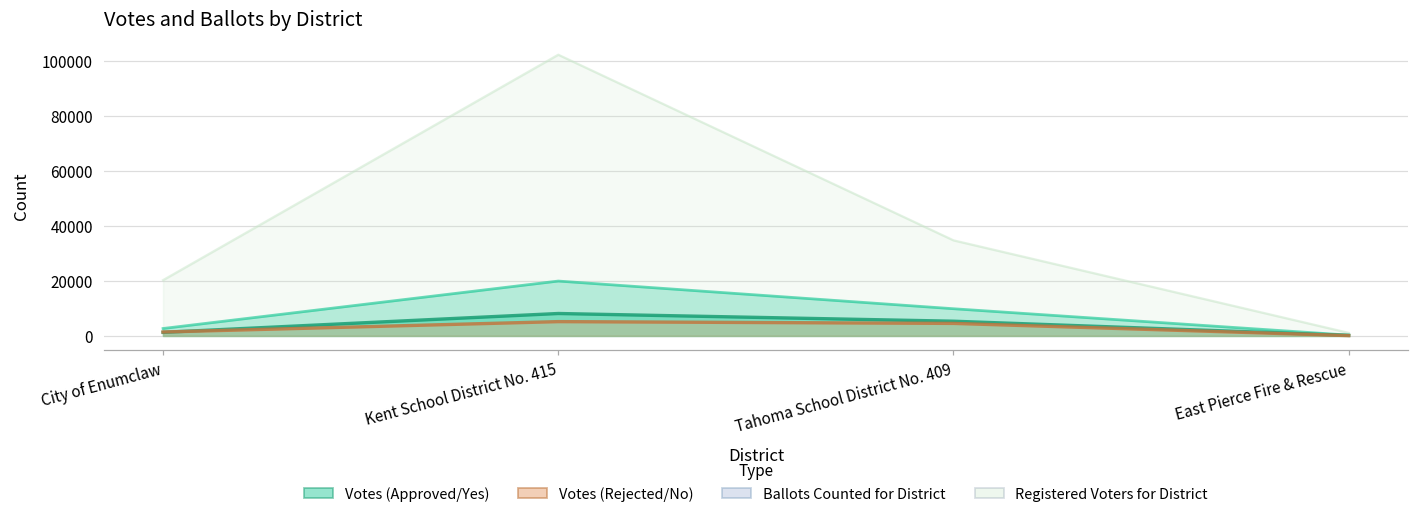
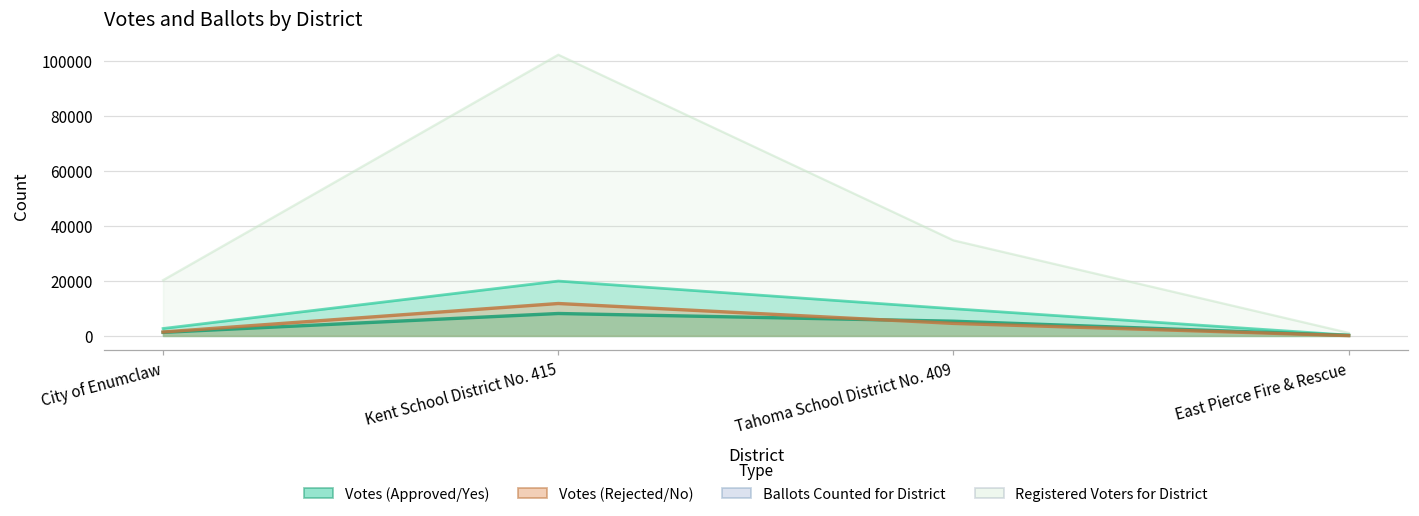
  {
    "Registered Voters for District": {
      "City of Enumclaw": 20000,
      "Kent School District No. 415": 102000,
      "Tahoma School District No. 409": 35000
    },
    "Votes (Rejected/No)": {
-     "Kent School District No. 415": 5000
+     "Kent School District No. 415": 12000
    }
  }
